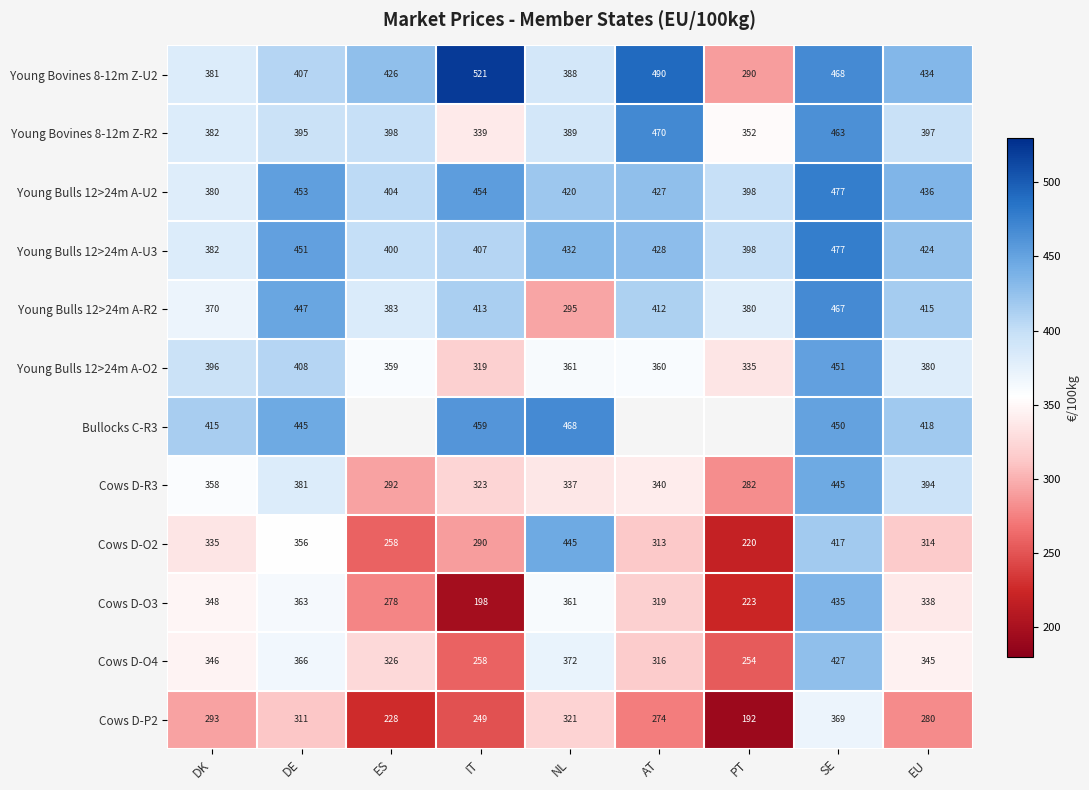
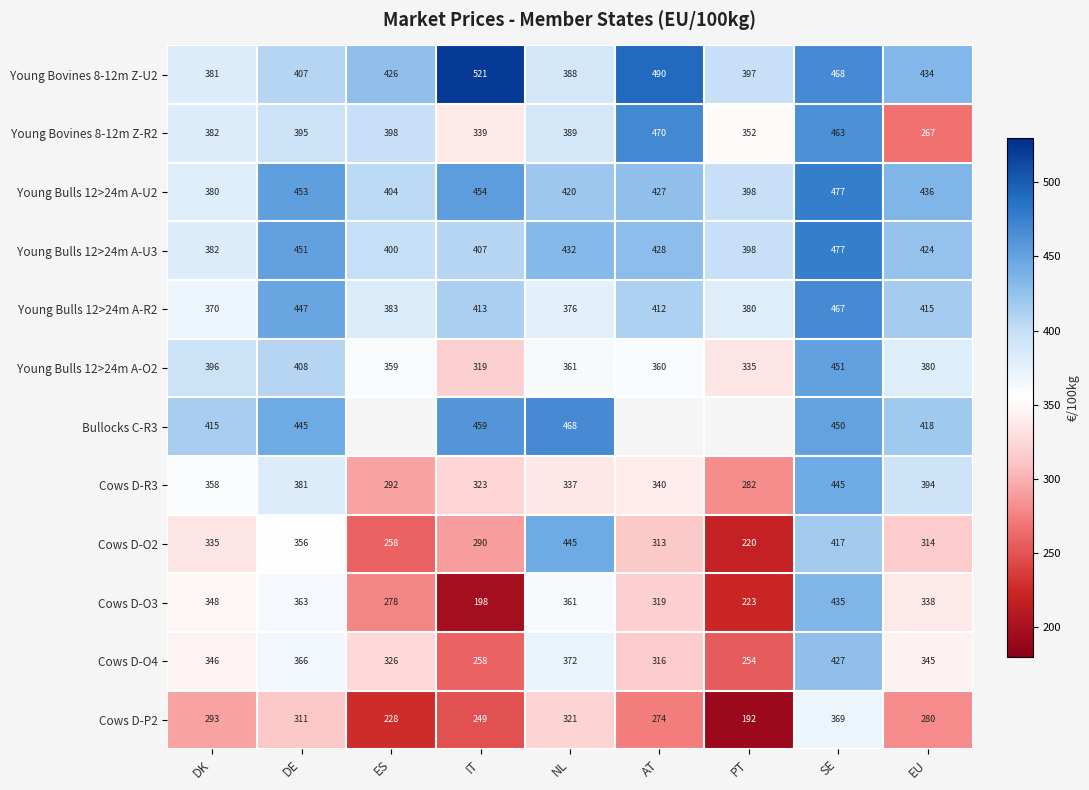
  {
    "Young Bovines 8-12m Z-U2": {
      "DK": 381,
      "DE": 407,
      "ES": 426,
      "IT": 521,
      "NL": 388,
      "AT": 490,
-     "PT": 290,
+     "PT": 397,
      "SE": 468,
      "EU": 434
    },
    "Young Bovines 8-12m Z-R2": {
      "DK": 382,
      "DE": 395,
      "ES": 398,
      "IT": 339,
      "NL": 389,
      "AT": 470,
      "PT": 352,
      "SE": 463,
-     "EU": 397
+     "EU": 267
    },
    "Young Bulls 12>24m A-U2": {
      "DK": 380,
      "DE": 453,
      "ES": 404,
      "IT": 454,
      "NL": 420,
      "AT": 427,
      "PT": 398,
      "SE": 477,
      "EU": 436
    },
    "Young Bulls 12>24m A-U3": {
      "DK": 382,
      "DE": 451,
      "ES": 400,
      "IT": 407,
      "NL": 432,
      "AT": 428,
      "PT": 398,
      "SE": 477,
      "EU": 424
    },
    "Young Bulls 12>24m A-R2": {
      "DK": 370,
      "DE": 447,
      "ES": 383,
      "IT": 413,
-     "NL": 295,
+     "NL": 376,
      "AT": 412,
      "PT": 380,
      "SE": 467,
      "EU": 415
    },
    "Young Bulls 12>24m A-O2": {
      "DK": 396,
      "DE": 408,
      "ES": 359,
      "IT": 319,
      "NL": 361,
      "AT": 360,
      "PT": 335,
      "SE": 451,
      "EU": 380
    },
    "Bullocks C-R3": {
      "DK": 415,
      "DE": 445,
      "IT": 459,
      "NL": 468,
      "SE": 450,
      "EU": 418
    },
    "Cows D-R3": {
      "DK": 358,
      "DE": 381,
      "ES": 292,
      "IT": 323,
      "NL": 337,
      "AT": 340,
      "PT": 282,
      "SE": 445,
      "EU": 394
    },
    "Cows D-O2": {
      "DK": 335,
      "DE": 356,
      "ES": 258,
      "IT": 290,
      "NL": 445,
      "AT": 313,
      "PT": 220,
      "SE": 417,
      "EU": 314
    },
    "Cows D-O3": {
      "DK": 348,
      "DE": 363,
      "ES": 278,
      "IT": 198,
      "NL": 361,
      "AT": 319,
      "PT": 223,
      "SE": 435,
      "EU": 338
    },
    "Cows D-O4": {
      "DK": 346,
      "DE": 366,
      "ES": 326,
      "IT": 258,
      "NL": 372,
      "AT": 316,
      "PT": 254,
      "SE": 427,
      "EU": 345
    },
    "Cows D-P2": {
      "DK": 293,
      "DE": 311,
      "ES": 228,
      "IT": 249,
      "NL": 321,
      "AT": 274,
      "PT": 192,
      "SE": 369,
      "EU": 280
    }
  }
